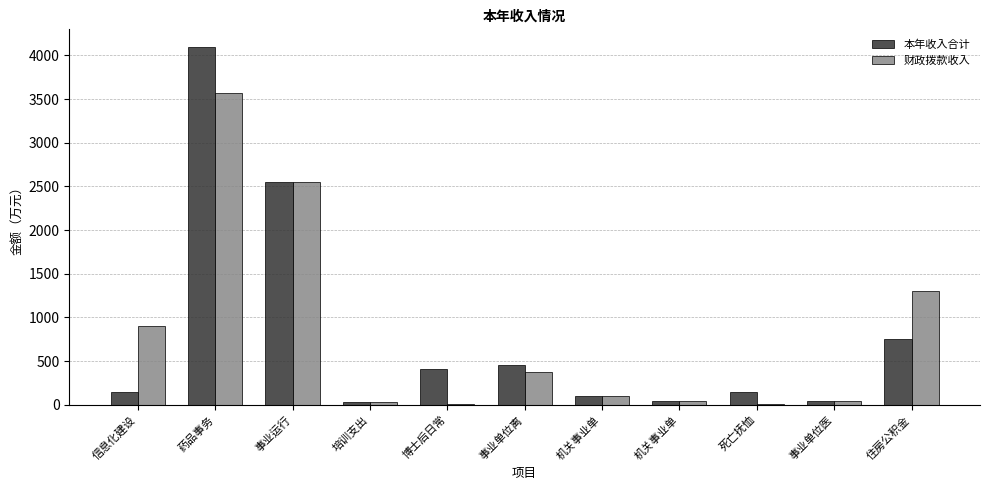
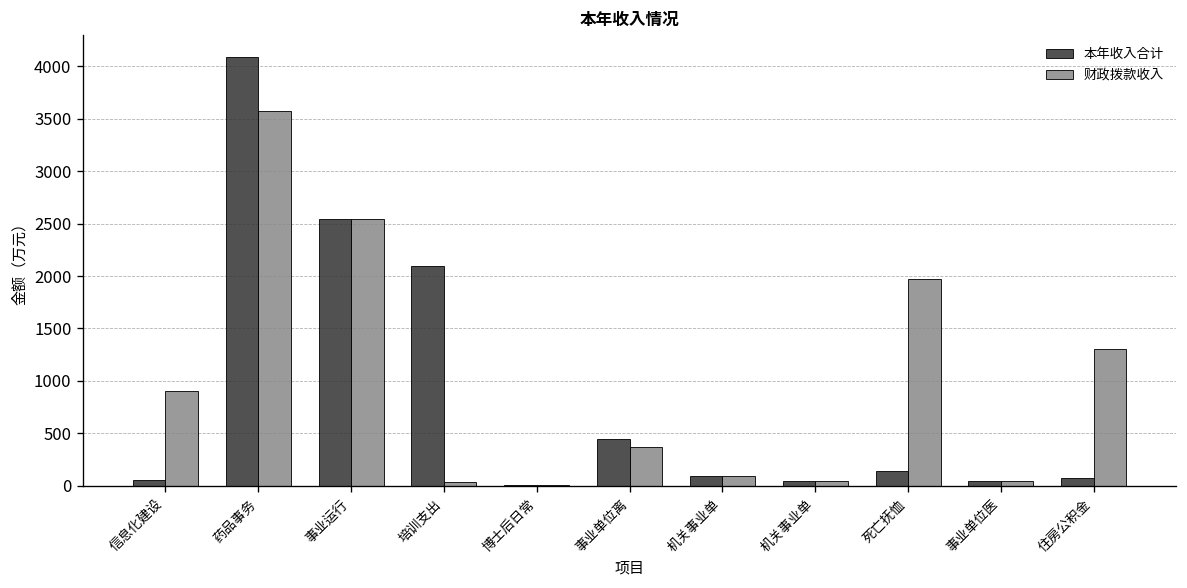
  {
    "本年收入合计": {
-     "信息化建设": 150,
+     "信息化建设": 50,
      "药品事务": 4100,
      "事业运行": 2500,
-     "培训支出": 0,
-     "博士后日常": 400,
+     "培训支出": 2100,
+     "博士后日常": 0,
      "事业单位离": 500,
      "死亡抚恤": 100,
      "事业单位医": 0,
-     "住房公积金": 700
+     "住房公积金": 100
    },
    "财政拨款收入": {
      "信息化建设": 900,
      "药品事务": 3600,
      "事业运行": 2500,
      "培训支出": 0,
      "事业单位离": 400,
-     "死亡抚恤": 0,
+     "死亡抚恤": 2000,
      "事业单位医": 0,
      "住房公积金": 1300
    }
  }
